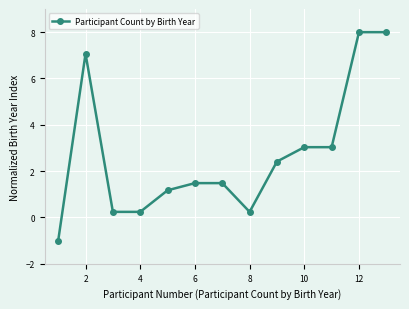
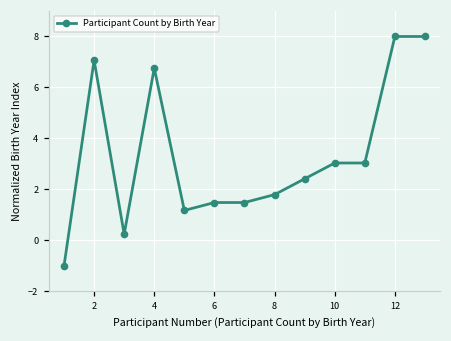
  {
    "2": 7.1,
-   "4": 0.2,
+   "4": 6.8,
    "6": 1.5,
-   "8": 0.2,
+   "8": 1.8,
    "10": 3.0,
    "12": 8.0
  }
